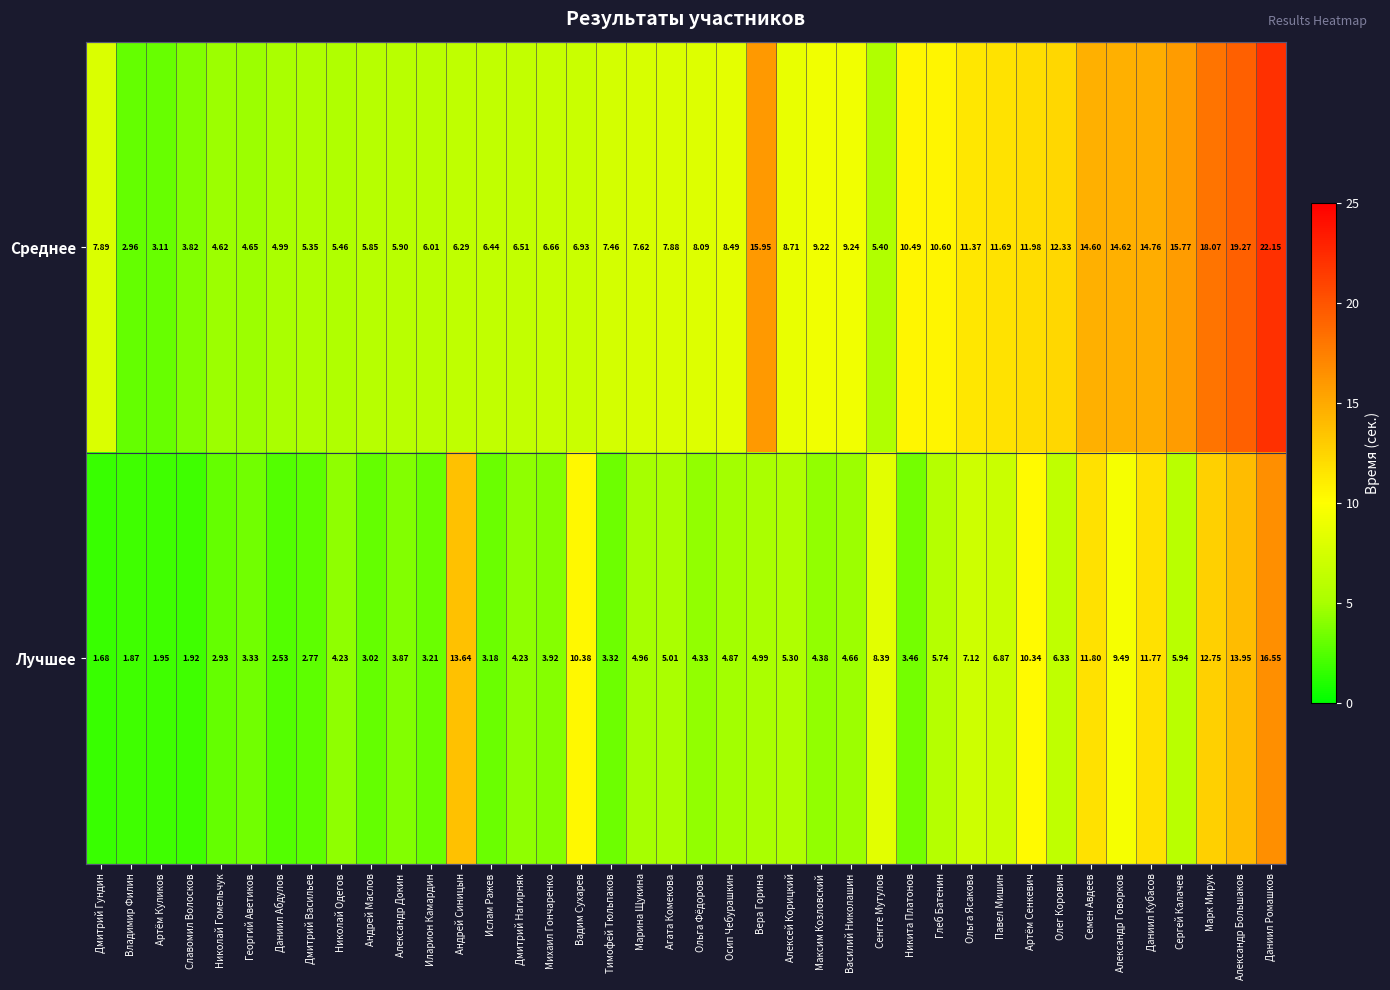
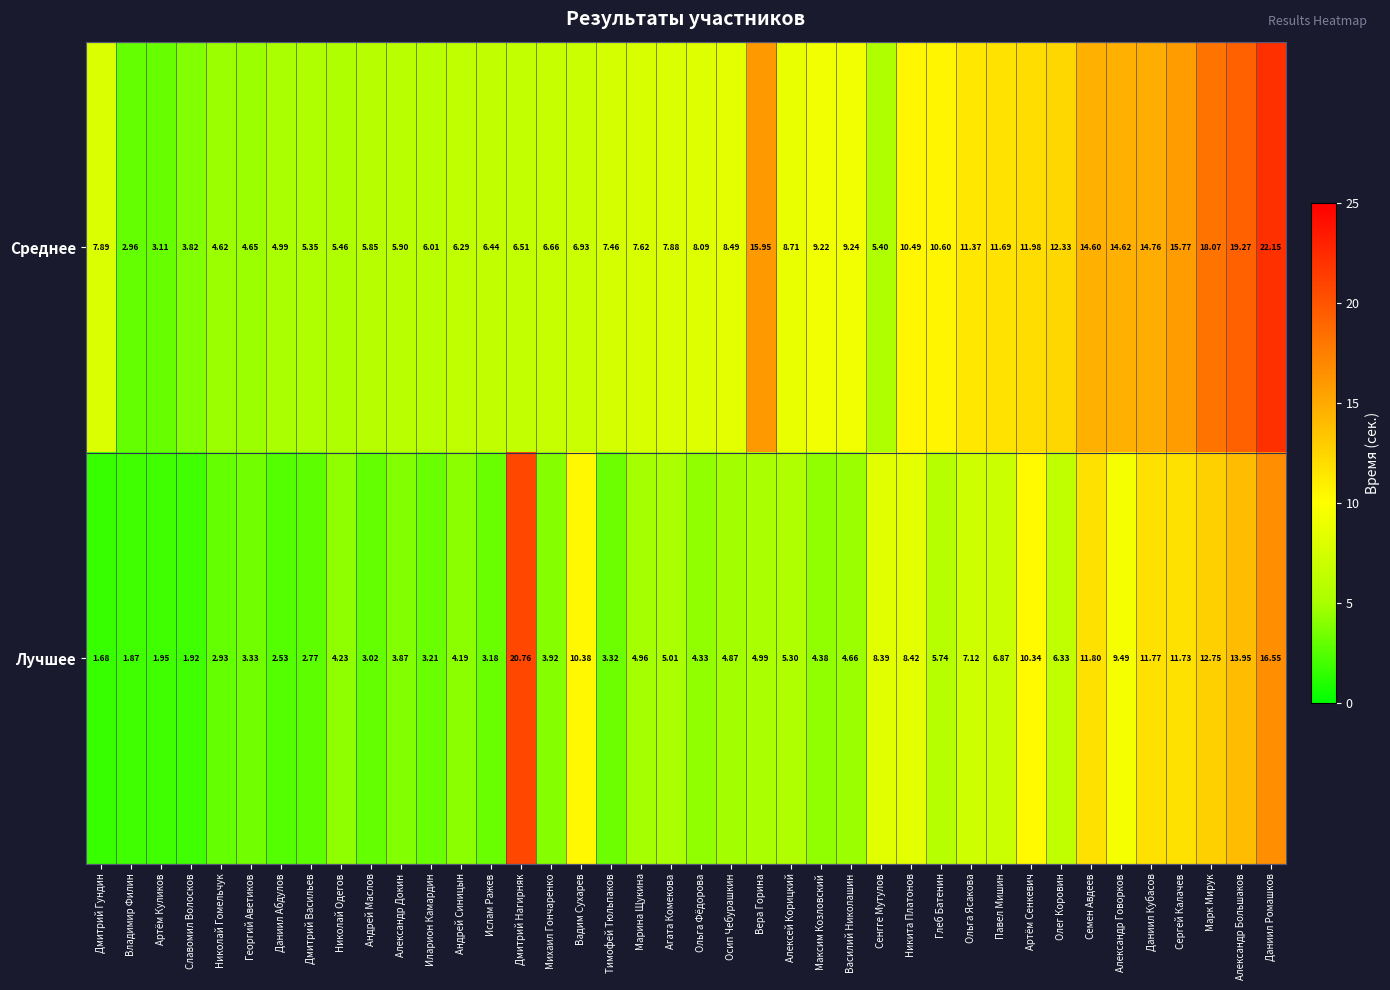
  {
    "Среднее": {
      "Дмитрий Гундин": 7.89,
      "Владимир Филин": 2.96,
      "Артём Куликов": 3.11,
      "Славомил Волосков": 3.82,
      "Николай Гомельчук": 4.62,
      "Георгий Аветиков": 4.65,
      "Даниил Абдулов": 4.99,
      "Дмитрий Васильев": 5.35,
      "Николай Одегов": 5.46,
      "Андрей Маслов": 5.85,
      "Александр Докин": 5.90,
      "Иларион Камардин": 6.01,
      "Андрей Синицын": 6.29,
      "Ислам Ражев": 6.44,
      "Дмитрий Нагирняк": 6.51,
      "Михаил Гончаренко": 6.66,
      "Вадим Сухарев": 6.93,
      "Тимофей Тюльпаков": 7.46,
      "Марина Щукина": 7.62,
      "Агата Комекова": 7.88,
      "Ольга Фёдорова": 8.09,
      "Осип Чебурашкин": 8.49,
      "Вера Горина": 15.95,
      "Алексей Корицкий": 8.71,
      "Максим Козловский": 9.22,
      "Василий Николашин": 9.24,
      "Сенгге Мутулов": 5.40,
      "Никита Платонов": 10.49,
      "Глеб Батенин": 10.60,
      "Ольга Ясакова": 11.37,
      "Павел Мишин": 11.69,
      "Артём Сенкевич": 11.98,
      "Олег Коровин": 12.33,
      "Семен Авдеев": 14.60,
      "Александр Говорков": 14.62,
      "Даниил Кубасов": 14.76,
      "Сергей Калачев": 15.77,
      "Марк Мирук": 18.07,
      "Александр Большаков": 19.27,
      "Даниил Ромашков": 22.15
    },
    "Лучшее": {
      "Дмитрий Гундин": 1.68,
      "Владимир Филин": 1.87,
      "Артём Куликов": 1.95,
      "Славомил Волосков": 1.92,
      "Николай Гомельчук": 2.93,
      "Георгий Аветиков": 3.33,
      "Даниил Абдулов": 2.53,
      "Дмитрий Васильев": 2.77,
      "Николай Одегов": 4.23,
      "Андрей Маслов": 3.02,
      "Александр Докин": 3.87,
      "Иларион Камардин": 3.21,
-     "Андрей Синицын": 13.64,
+     "Андрей Синицын": 4.19,
      "Ислам Ражев": 3.18,
-     "Дмитрий Нагирняк": 4.23,
+     "Дмитрий Нагирняк": 20.76,
      "Михаил Гончаренко": 3.92,
      "Вадим Сухарев": 10.38,
      "Тимофей Тюльпаков": 3.32,
      "Марина Щукина": 4.96,
      "Агата Комекова": 5.01,
      "Ольга Фёдорова": 4.33,
      "Осип Чебурашкин": 4.87,
      "Вера Горина": 4.99,
      "Алексей Корицкий": 5.30,
      "Максим Козловский": 4.38,
      "Василий Николашин": 4.66,
      "Сенгге Мутулов": 8.39,
-     "Никита Платонов": 3.46,
+     "Никита Платонов": 8.42,
      "Глеб Батенин": 5.74,
      "Ольга Ясакова": 7.12,
      "Павел Мишин": 6.87,
      "Артём Сенкевич": 10.34,
      "Олег Коровин": 6.33,
      "Семен Авдеев": 11.80,
      "Александр Говорков": 9.49,
      "Даниил Кубасов": 11.77,
-     "Сергей Калачев": 5.94,
+     "Сергей Калачев": 11.73,
      "Марк Мирук": 12.75,
      "Александр Большаков": 13.95,
      "Даниил Ромашков": 16.55
    }
  }
